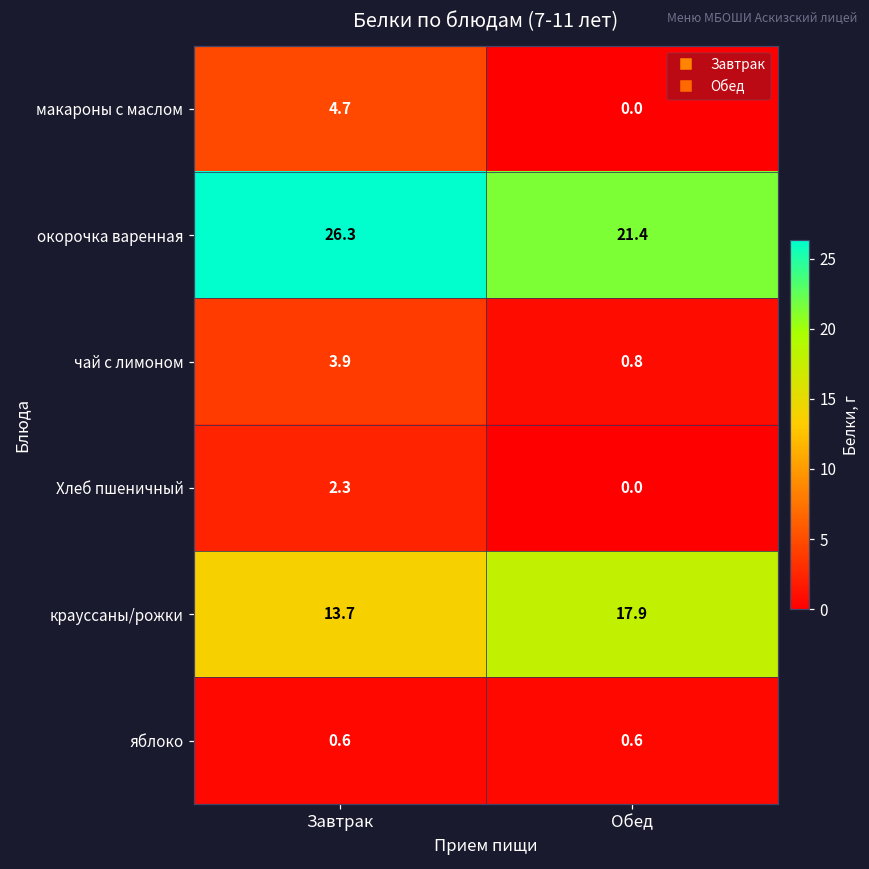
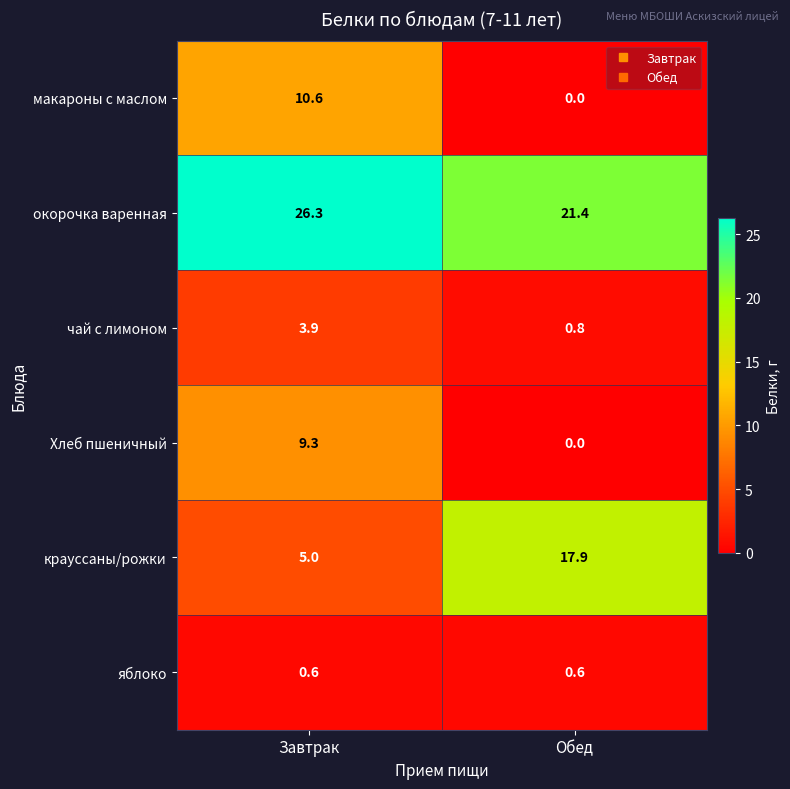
  {
    "макароны с маслом": {
-     "Завтрак": 4.7,
+     "Завтрак": 10.6,
      "Обед": 0.0
    },
    "окорочка варенная": {
      "Завтрак": 26.3,
      "Обед": 21.4
    },
    "чай с лимоном": {
      "Завтрак": 3.9,
      "Обед": 0.8
    },
    "Хлеб пшеничный": {
-     "Завтрак": 2.3,
+     "Завтрак": 9.3,
      "Обед": 0.0
    },
    "крауссаны/рожки": {
-     "Завтрак": 13.7,
+     "Завтрак": 5.0,
      "Обед": 17.9
    },
    "яблоко": {
      "Завтрак": 0.6,
      "Обед": 0.6
    }
  }
